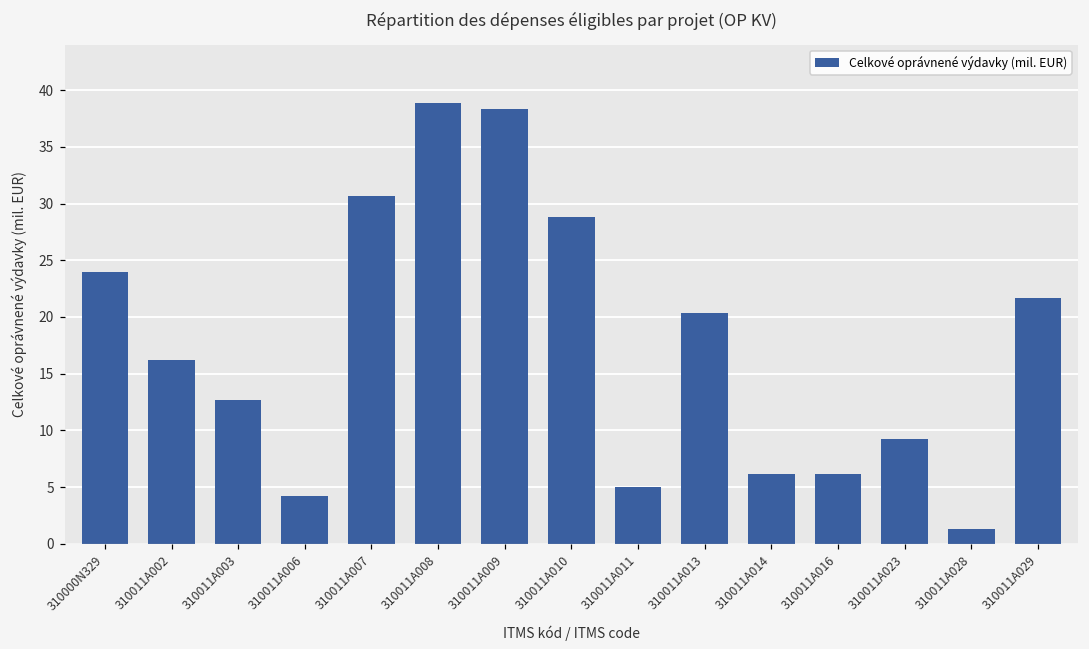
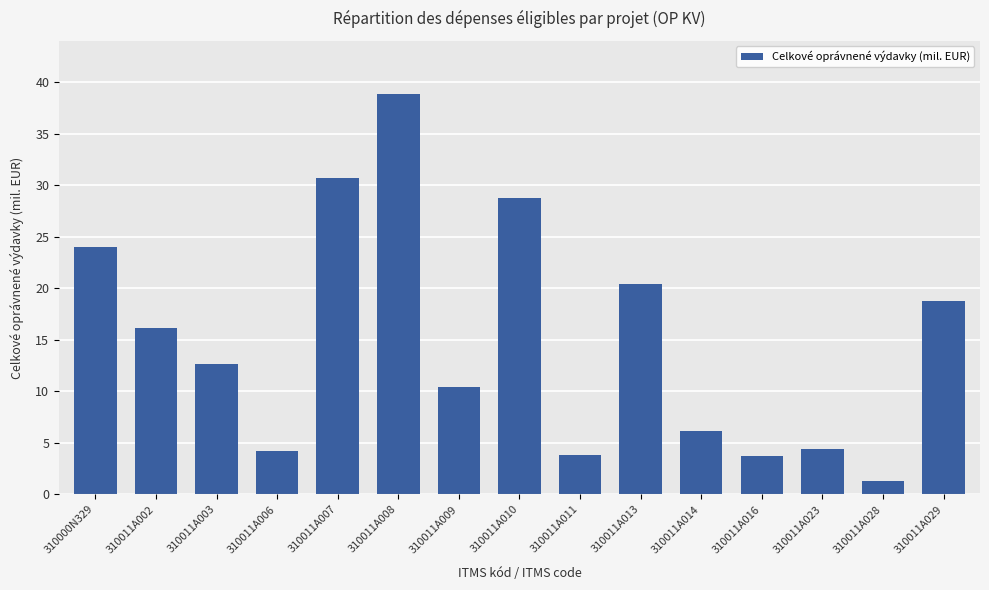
  {
    "310000N329": 24.0,
    "310011A002": 16.2,
    "310011A003": 12.6,
    "310011A006": 4.2,
    "310011A007": 30.7,
    "310011A008": 38.9,
-   "310011A009": 38.3,
+   "310011A009": 10.4,
    "310011A010": 28.8,
-   "310011A011": 5.0,
+   "310011A011": 3.8,
    "310011A013": 20.4,
    "310011A014": 6.2,
-   "310011A016": 6.2,
-   "310011A023": 9.3,
+   "310011A016": 3.7,
+   "310011A023": 4.4,
    "310011A028": 1.3,
-   "310011A029": 21.6
+   "310011A029": 18.8
  }
